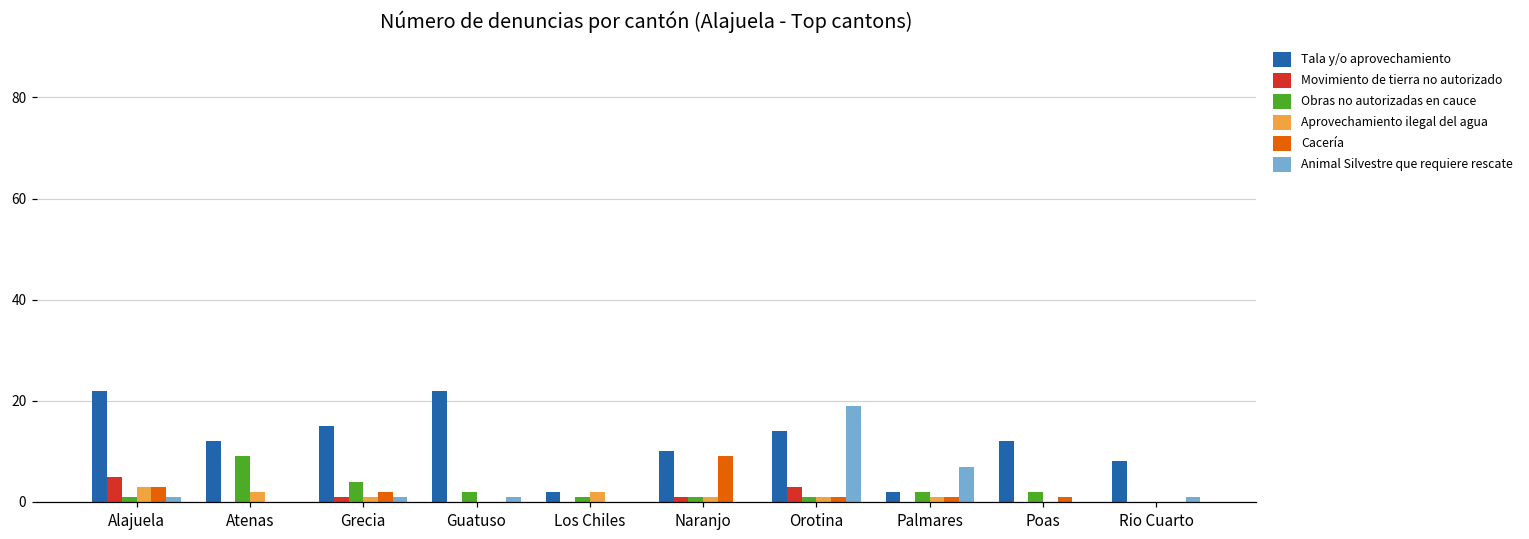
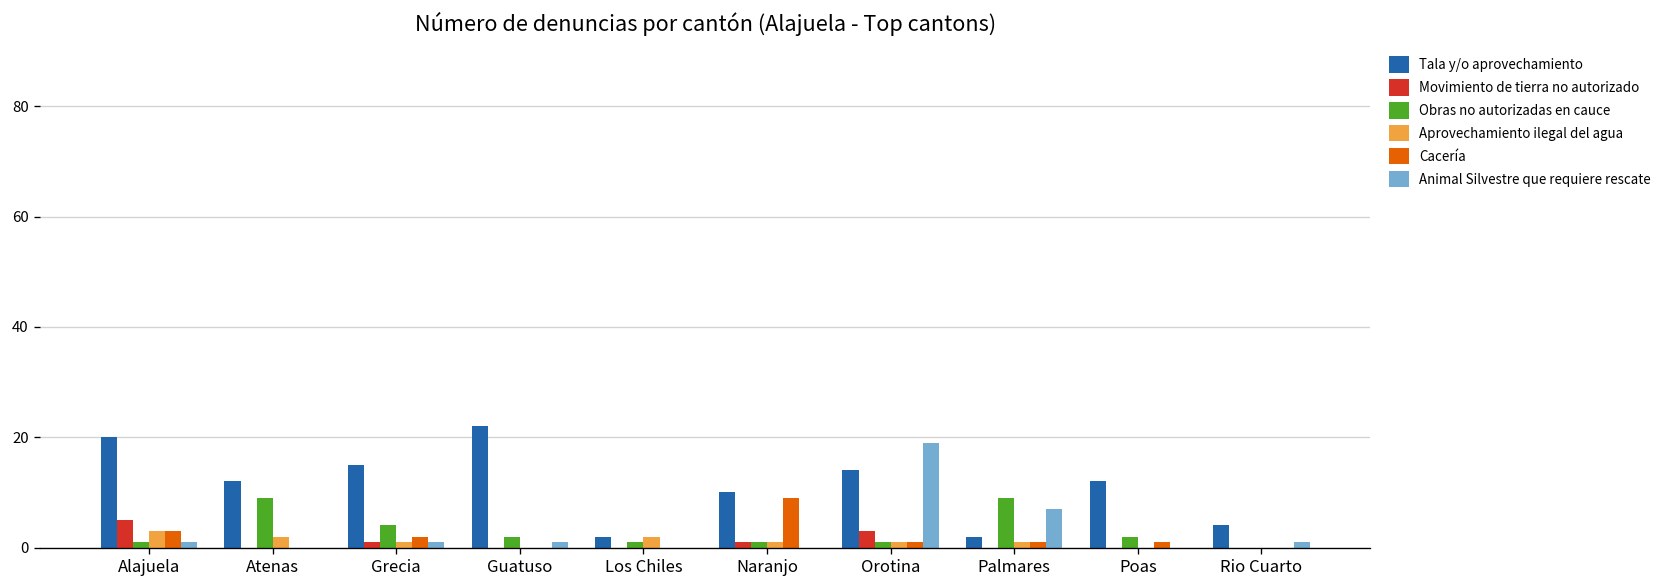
  {
    "Tala y/o aprovechamiento": {
-     "Alajuela": 22,
+     "Alajuela": 20,
      "Atenas": 12,
      "Grecia": 15,
      "Guatuso": 22,
      "Los Chiles": 2,
      "Naranjo": 10,
      "Orotina": 14,
      "Palmares": 2,
      "Poas": 12,
-     "Rio Cuarto": 8
+     "Rio Cuarto": 4
    },
    "Movimiento de tierra no autorizado": {
      "Alajuela": 5,
      "Atenas": 0,
      "Grecia": 1,
      "Guatuso": 0,
      "Los Chiles": 0,
      "Naranjo": 1,
      "Orotina": 3,
      "Palmares": 0,
      "Poas": 0,
      "Rio Cuarto": 0
    },
    "Obras no autorizadas en cauce": {
      "Alajuela": 1,
      "Atenas": 9,
      "Grecia": 4,
      "Guatuso": 2,
      "Los Chiles": 1,
      "Naranjo": 1,
      "Orotina": 1,
-     "Palmares": 2,
+     "Palmares": 9,
      "Poas": 2,
      "Rio Cuarto": 0
    },
    "Aprovechamiento ilegal del agua": {
      "Alajuela": 3,
      "Atenas": 2,
      "Grecia": 1,
      "Guatuso": 0,
      "Los Chiles": 2,
      "Naranjo": 1,
      "Orotina": 1,
      "Palmares": 1,
      "Poas": 0,
      "Rio Cuarto": 0
    },
    "Cacería": {
      "Alajuela": 3,
      "Atenas": 0,
      "Grecia": 2,
      "Guatuso": 0,
      "Los Chiles": 0,
      "Naranjo": 9,
      "Orotina": 1,
      "Palmares": 1,
      "Poas": 1,
      "Rio Cuarto": 0
    },
    "Animal Silvestre que requiere rescate": {
      "Alajuela": 1,
      "Atenas": 0,
      "Grecia": 1,
      "Guatuso": 1,
      "Los Chiles": 0,
      "Naranjo": 0,
      "Orotina": 19,
      "Palmares": 7,
      "Poas": 0,
      "Rio Cuarto": 1
    }
  }
